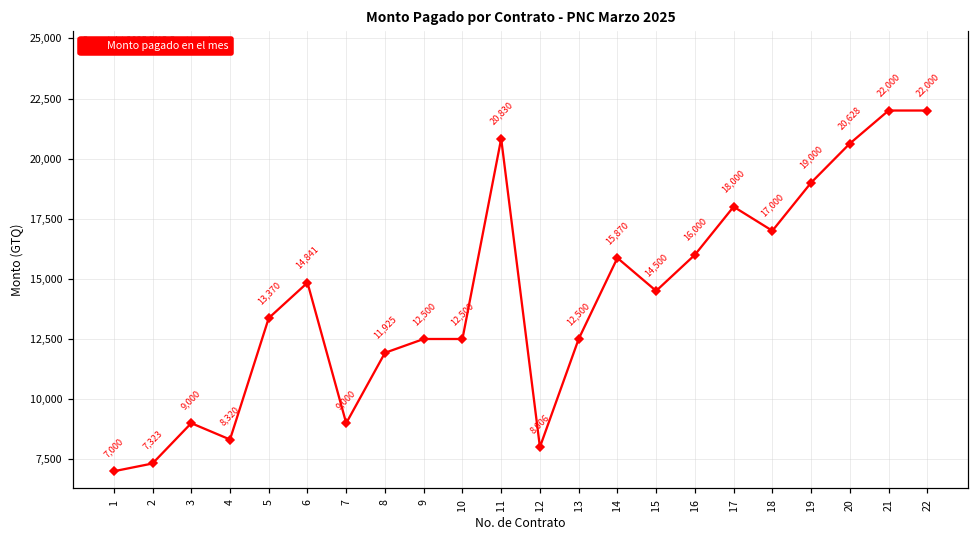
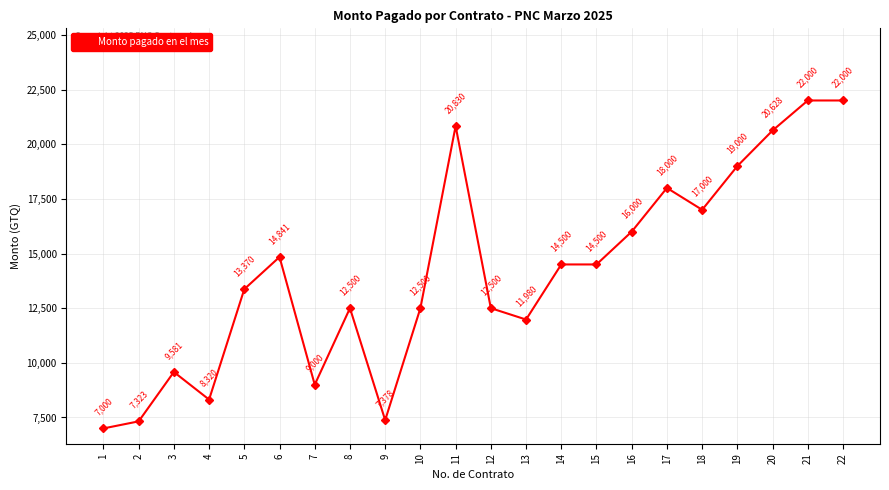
  {
    "1": "7,000",
    "2": "7,323",
-   "3": "9,000",
+   "3": "9,581",
    "4": "8,320",
    "5": "13,370",
    "6": "14,841",
    "7": "9,000",
-   "8": "11,925",
-   "9": "12,500",
+   "8": "12,500",
+   "9": "7,378",
    "10": "12,500",
    "11": "20,830",
-   "12": "8,006",
-   "13": "12,500",
-   "14": "15,870",
+   "12": "12,500",
+   "13": "11,980",
+   "14": "14,500",
    "15": "14,500",
    "16": "16,000",
    "17": "18,000",
    "18": "17,000",
    "19": "19,000",
    "20": "20,628",
    "21": "22,000",
    "22": "22,000"
  }
